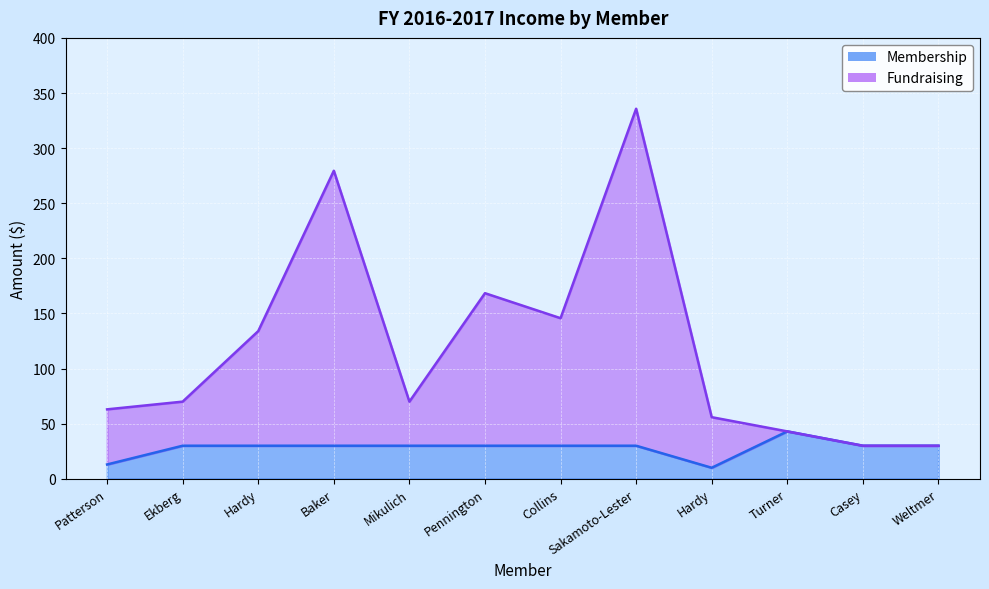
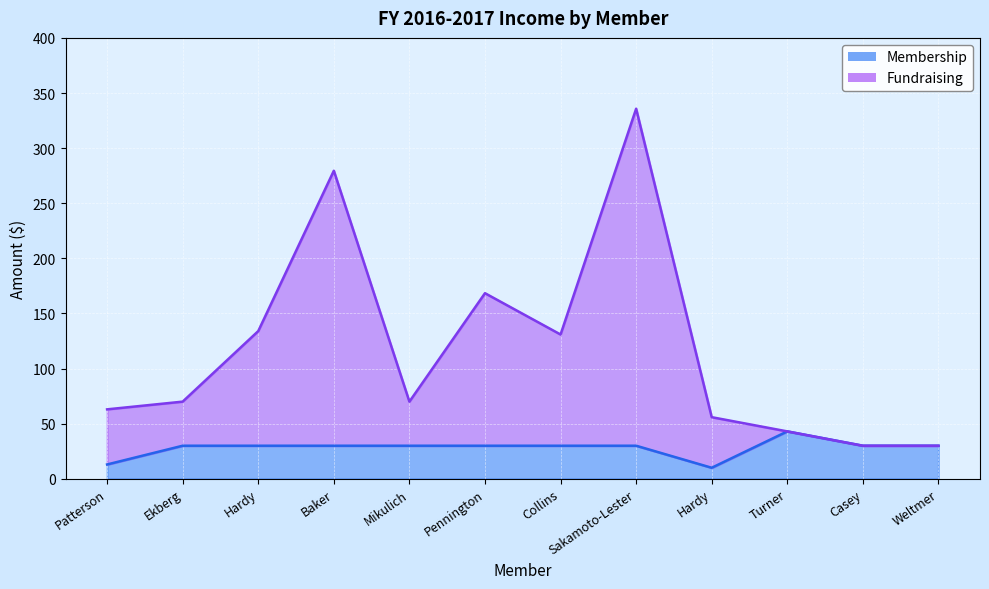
  {
    "Membership": {
      "Patterson": 13,
      "Ekberg": 30,
      "Baker": 30,
      "Mikulich": 30,
      "Pennington": 30,
      "Collins": 30,
      "Sakamoto-Lester": 30
    },
    "Fundraising": {
      "Patterson": 50,
      "Ekberg": 40,
      "Baker": 249,
      "Mikulich": 40,
      "Pennington": 138,
-     "Collins": 116,
+     "Collins": 101,
      "Sakamoto-Lester": 306
    }
  }
